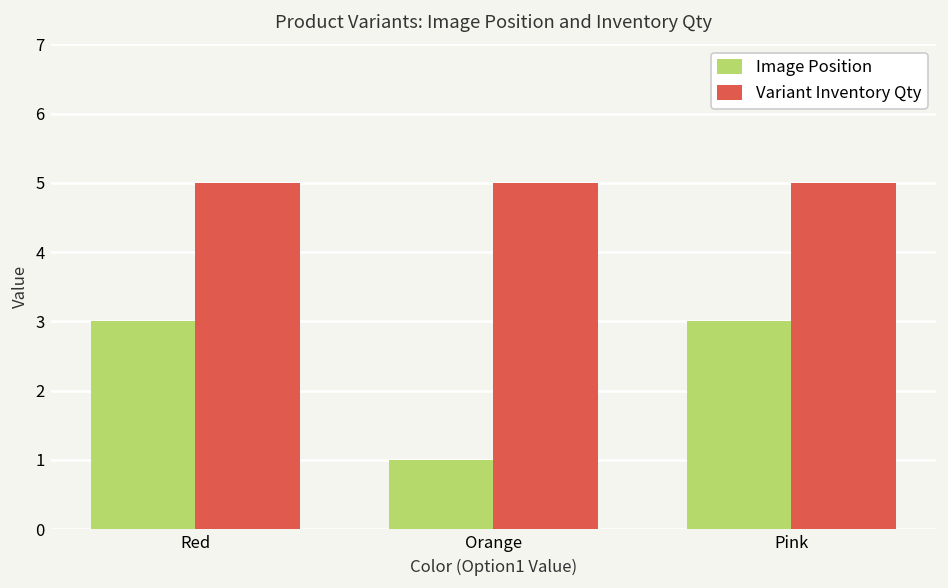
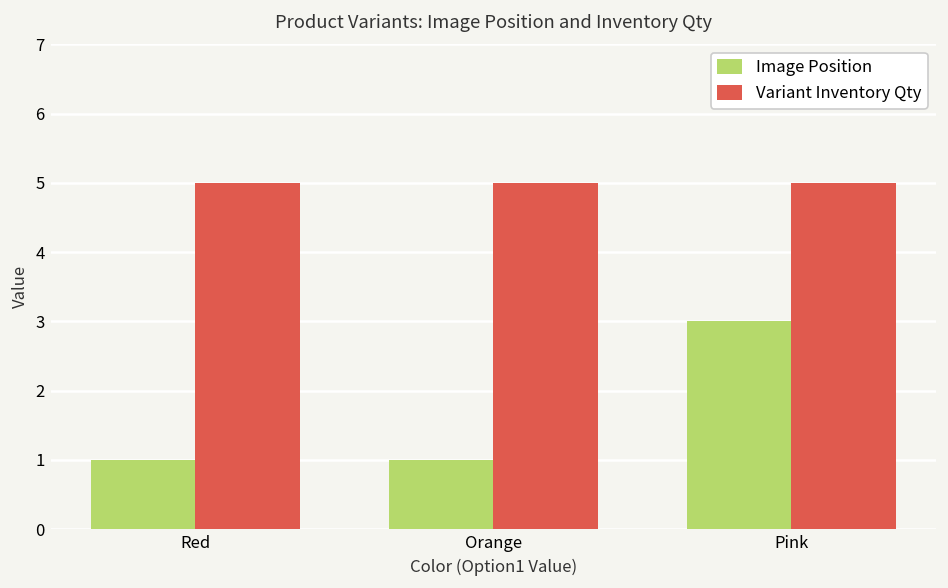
  {
    "Image Position": {
-     "Red": 3,
+     "Red": 1,
      "Orange": 1,
      "Pink": 3
    },
    "Variant Inventory Qty": {
      "Red": 5,
      "Orange": 5,
      "Pink": 5
    }
  }
